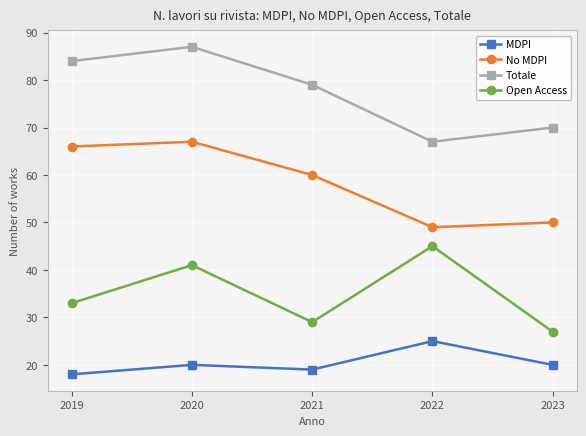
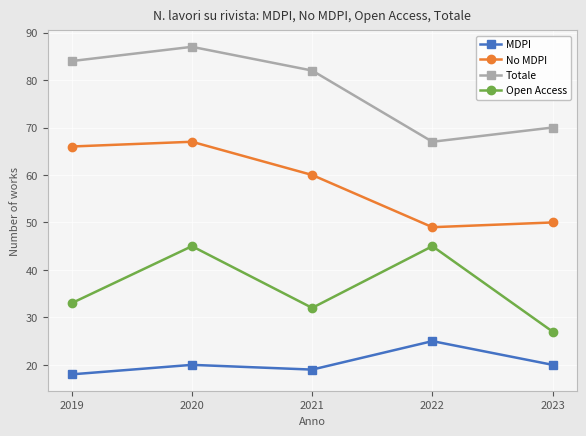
  {
    "MDPI": {
      "2019": 18,
      "2020": 20,
      "2021": 19,
      "2022": 25,
      "2023": 20
    },
    "No MDPI": {
      "2019": 66,
      "2020": 67,
      "2021": 60,
      "2022": 49,
      "2023": 50
    },
    "Totale": {
      "2019": 84,
      "2020": 87,
-     "2021": 79,
+     "2021": 82,
      "2022": 67,
      "2023": 70
    },
    "Open Access": {
      "2019": 33,
-     "2020": 41,
-     "2021": 29,
+     "2020": 45,
+     "2021": 32,
      "2022": 45,
      "2023": 27
    }
  }
